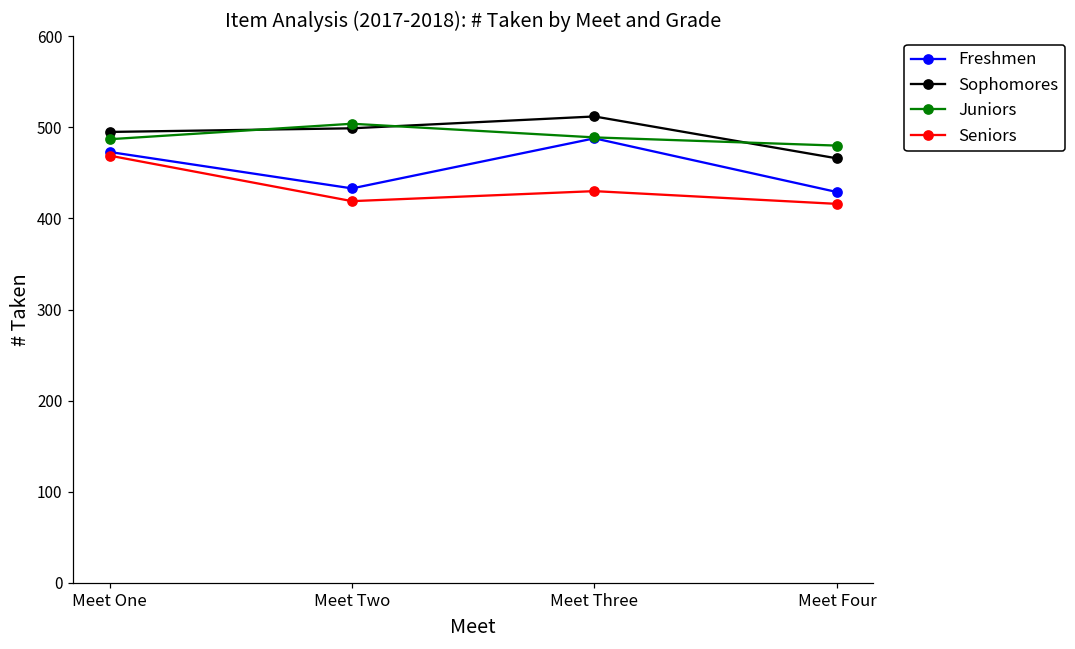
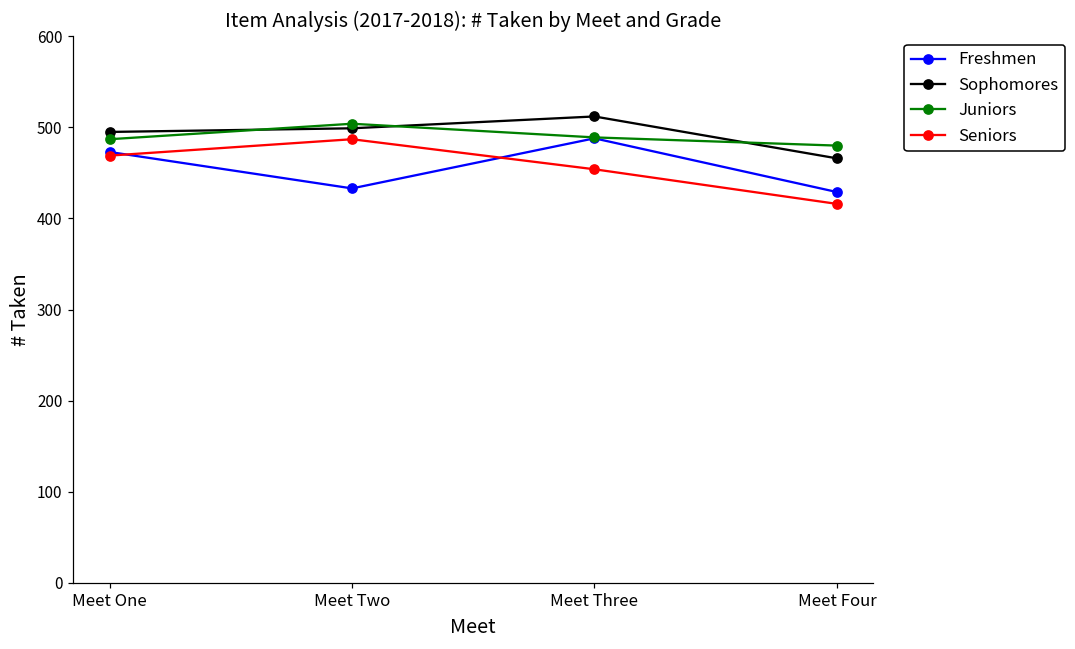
  {
    "Freshmen": {
      "Meet One": 470,
      "Meet Two": 430,
      "Meet Four": 430
    },
    "Sophomores": {
      "Meet One": 500,
      "Meet Two": 500,
      "Meet Three": 510,
      "Meet Four": 470
    },
    "Juniors": {
      "Meet One": 490,
      "Meet Two": 500,
      "Meet Four": 480
    },
    "Seniors": {
      "Meet One": 470,
-     "Meet Two": 420,
-     "Meet Three": 430,
+     "Meet Two": 490,
+     "Meet Three": 450,
      "Meet Four": 420
    }
  }
